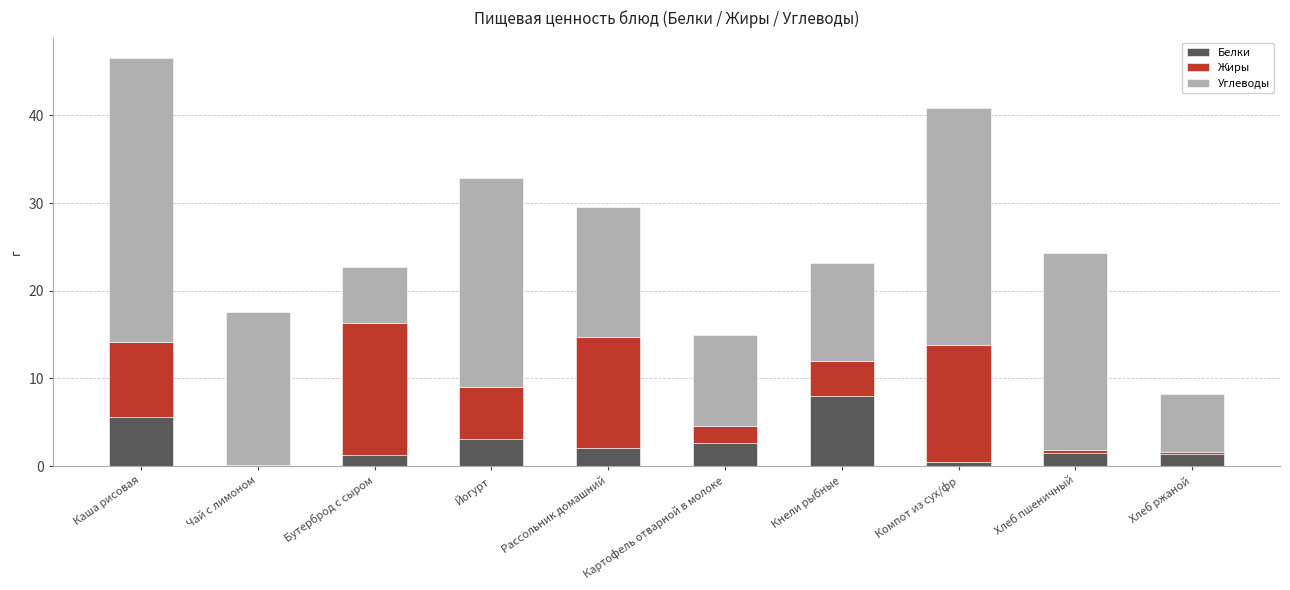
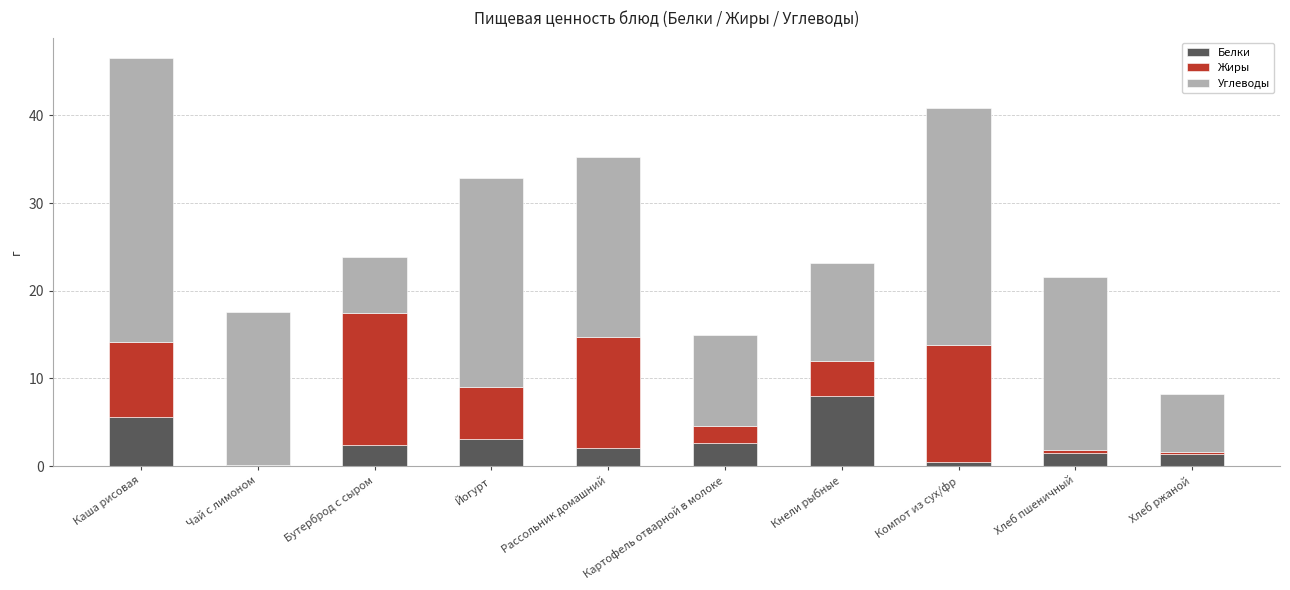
  {
    "Белки": {
      "Каша рисовая": 6,
-     "Бутерброд с сыром": 1,
+     "Бутерброд с сыром": 2,
      "Йогурт": 3,
      "Рассольник домашний": 2,
      "Картофель отварной в молоке": 3,
      "Кнели рыбные": 8,
      "Компот из сух/фр": 1,
      "Хлеб пшеничный": 2,
      "Хлеб ржаной": 1
    },
    "Жиры": {
      "Каша рисовая": 9,
      "Чай с лимоном": 0,
      "Бутерброд с сыром": 15,
      "Йогурт": 6,
      "Рассольник домашний": 13,
      "Картофель отварной в молоке": 2,
      "Кнели рыбные": 4,
      "Компот из сух/фр": 13,
      "Хлеб пшеничный": 0
    },
    "Углеводы": {
      "Каша рисовая": 32,
      "Чай с лимоном": 18,
      "Бутерброд с сыром": 6,
      "Йогурт": 24,
-     "Рассольник домашний": 15,
+     "Рассольник домашний": 20,
      "Картофель отварной в молоке": 10,
      "Кнели рыбные": 11,
      "Компот из сух/фр": 27,
-     "Хлеб пшеничный": 22,
+     "Хлеб пшеничный": 20,
      "Хлеб ржаной": 7
    }
  }
